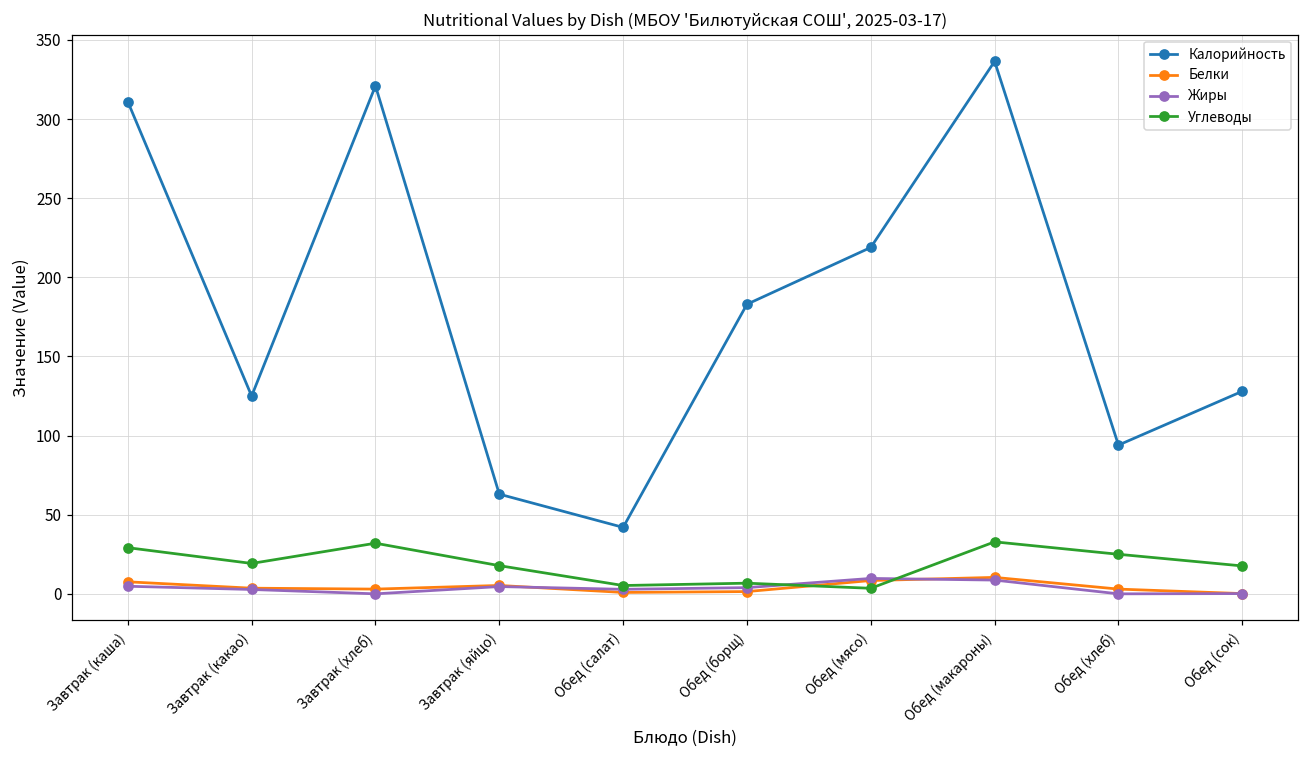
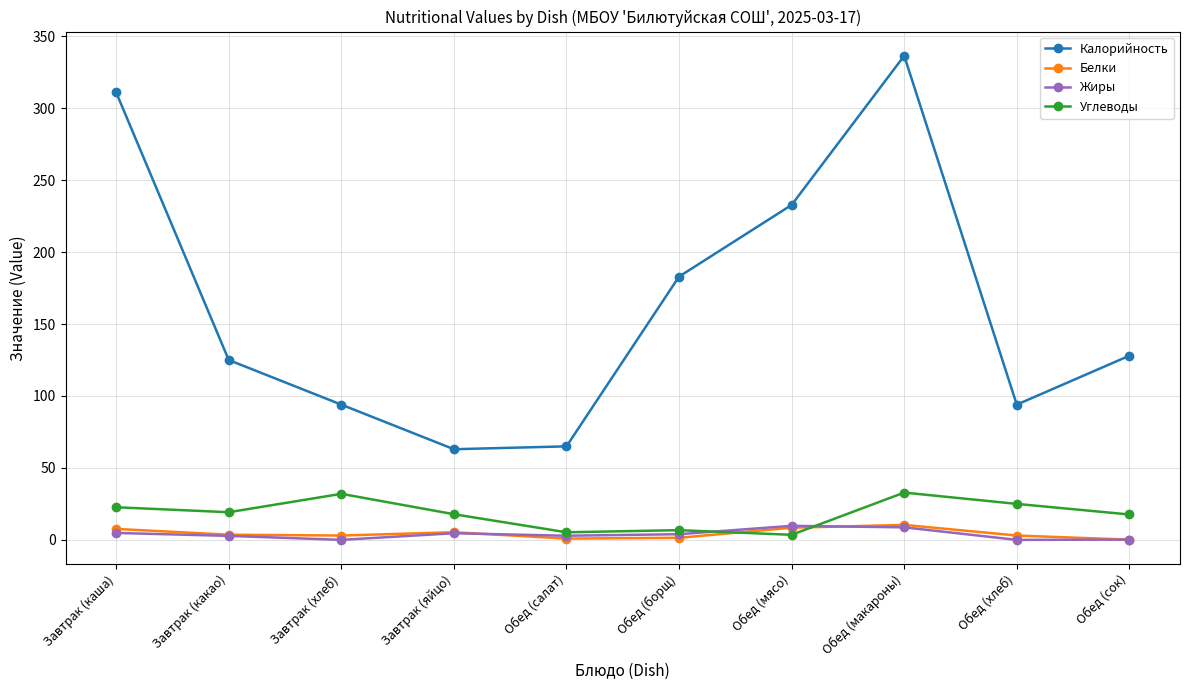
  {
    "Калорийность": {
      "Завтрак (каша)": 311,
      "Завтрак (какао)": 125,
-     "Завтрак (хлеб)": 321,
+     "Завтрак (хлеб)": 94,
      "Завтрак (яйцо)": 63,
-     "Обед (салат)": 42,
+     "Обед (салат)": 65,
      "Обед (борщ)": 183,
-     "Обед (мясо)": 219,
+     "Обед (мясо)": 233,
      "Обед (макароны)": 337,
      "Обед (хлеб)": 94,
      "Обед (сок)": 128
    },
    "Белки": {
      "Завтрак (каша)": 8,
      "Завтрак (хлеб)": 3,
      "Обед (салат)": 1,
      "Обед (борщ)": 1,
      "Обед (хлеб)": 3
    },
    "Жиры": {
      "Завтрак (каша)": 5,
      "Завтрак (хлеб)": 0,
      "Обед (салат)": 3,
      "Обед (борщ)": 4,
      "Обед (хлеб)": 0
    },
    "Углеводы": {
-     "Завтрак (каша)": 29,
+     "Завтрак (каша)": 23,
      "Завтрак (какао)": 19,
      "Завтрак (хлеб)": 32,
      "Завтрак (яйцо)": 18,
      "Обед (салат)": 5,
      "Обед (борщ)": 7,
      "Обед (мясо)": 4,
      "Обед (макароны)": 33,
      "Обед (хлеб)": 25,
      "Обед (сок)": 18
    }
  }
